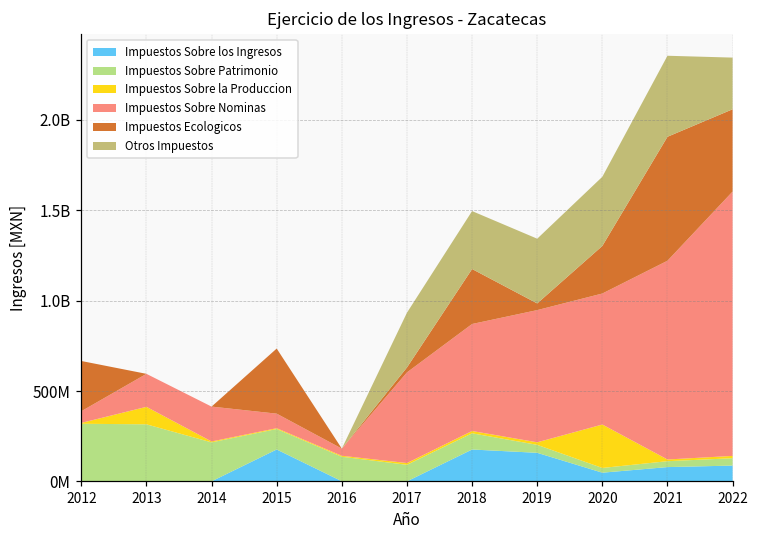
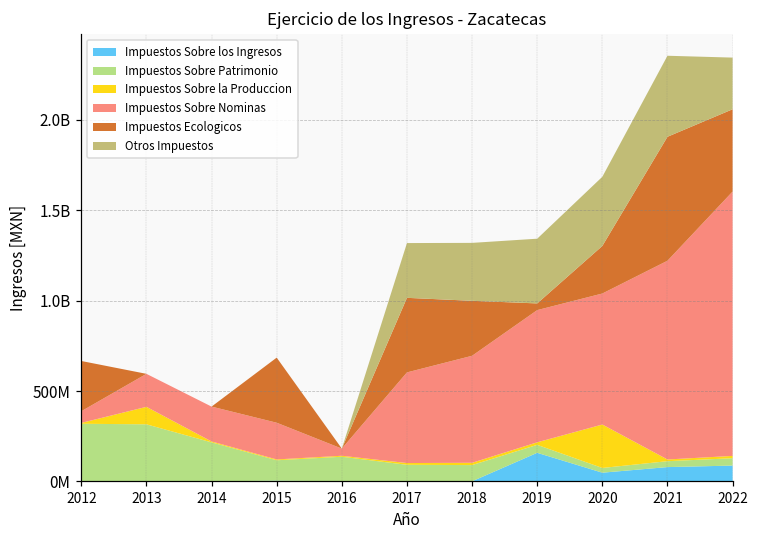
  {
    "Impuestos Sobre los Ingresos": {
      "2012": 0,
-     "2015": 180000000,
-     "2018": 180000000,
+     "2015": 0,
+     "2018": 0,
      "2019": 160000000,
      "2020": 50000000,
      "2021": 80000000,
      "2022": 90000000
    },
    "Impuestos Sobre la Produccion": {
      "2013": 100000000,
      "2020": 240000000
    },
    "Impuestos Sobre Nominas": {
      "2012": 60000000,
-     "2015": 80000000,
+     "2015": 200000000,
      "2017": 500000000,
      "2018": 590000000,
      "2019": 730000000,
      "2020": 720000000,
      "2021": 1100000000,
      "2022": 1460000000
    },
    "Impuestos Ecologicos": {
-     "2017": 30000000,
+     "2017": 410000000,
      "2018": 300000000,
      "2019": 40000000,
      "2020": 260000000,
      "2021": 690000000,
      "2022": 450000000
    }
  }
